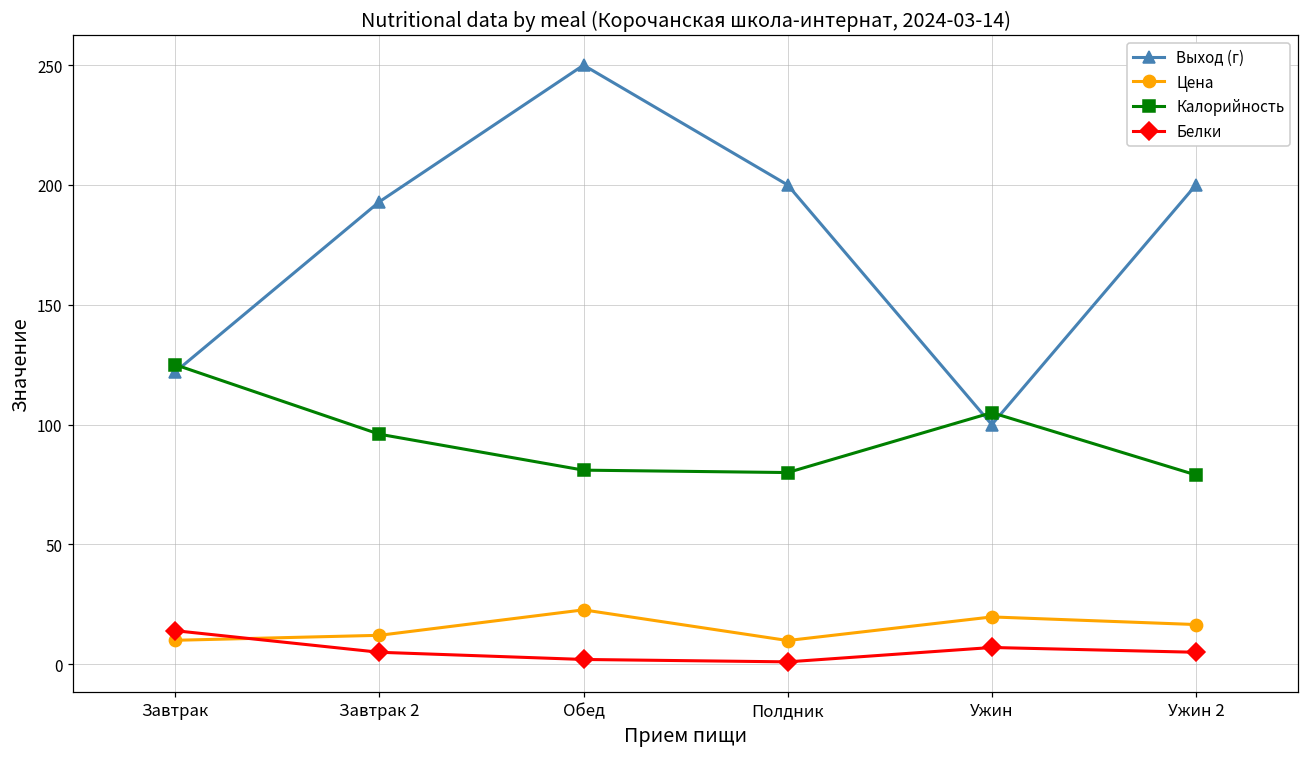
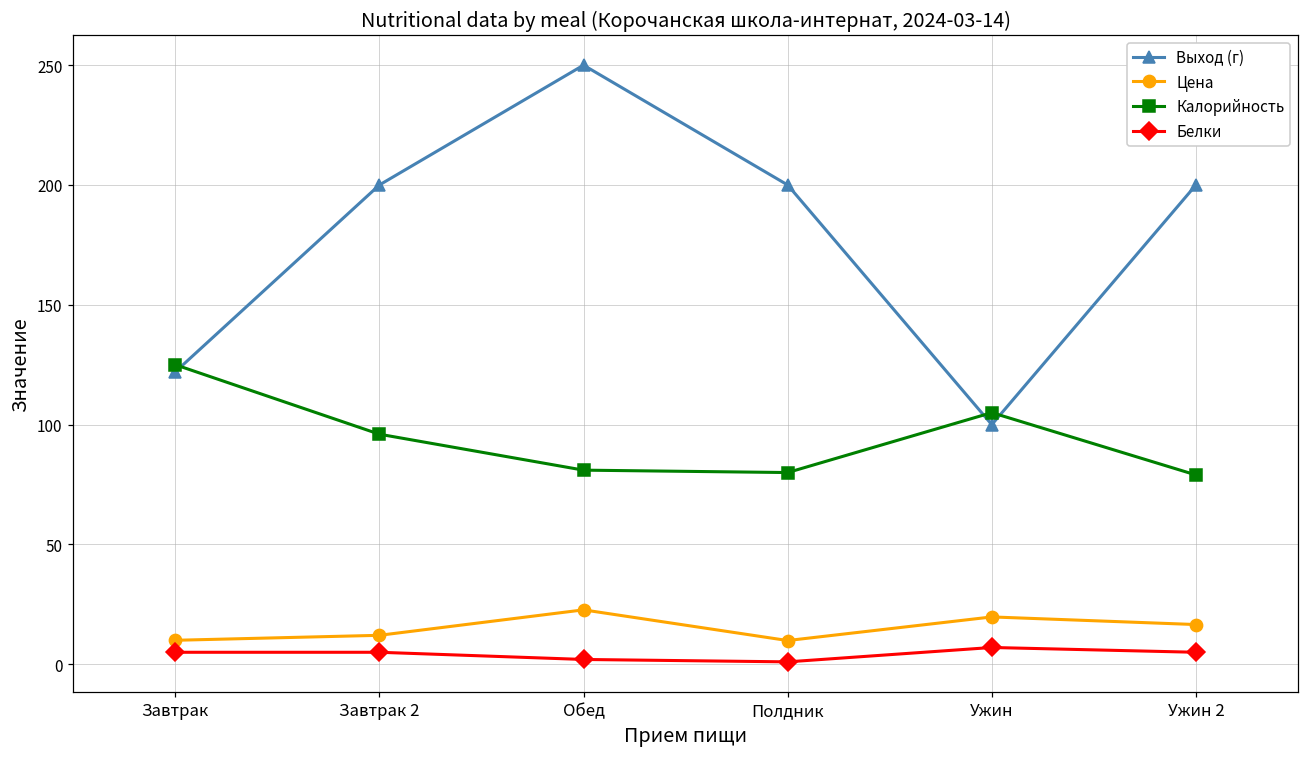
  {
    "Выход (г)": {
      "Завтрак": 122,
-     "Завтрак 2": 193,
+     "Завтрак 2": 200,
      "Обед": 250,
      "Полдник": 200,
      "Ужин": 100,
      "Ужин 2": 200
    },
    "Цена": {
      "Завтрак": 10,
      "Завтрак 2": 12,
      "Обед": 23,
      "Полдник": 10,
      "Ужин": 20,
      "Ужин 2": 17
    },
    "Калорийность": {
      "Завтрак": 125,
      "Завтрак 2": 96,
      "Обед": 81,
      "Полдник": 80,
      "Ужин": 105,
      "Ужин 2": 79
    },
    "Белки": {
-     "Завтрак": 14,
+     "Завтрак": 5,
      "Завтрак 2": 5,
      "Обед": 2,
      "Полдник": 1,
      "Ужин": 7,
      "Ужин 2": 5
    }
  }
